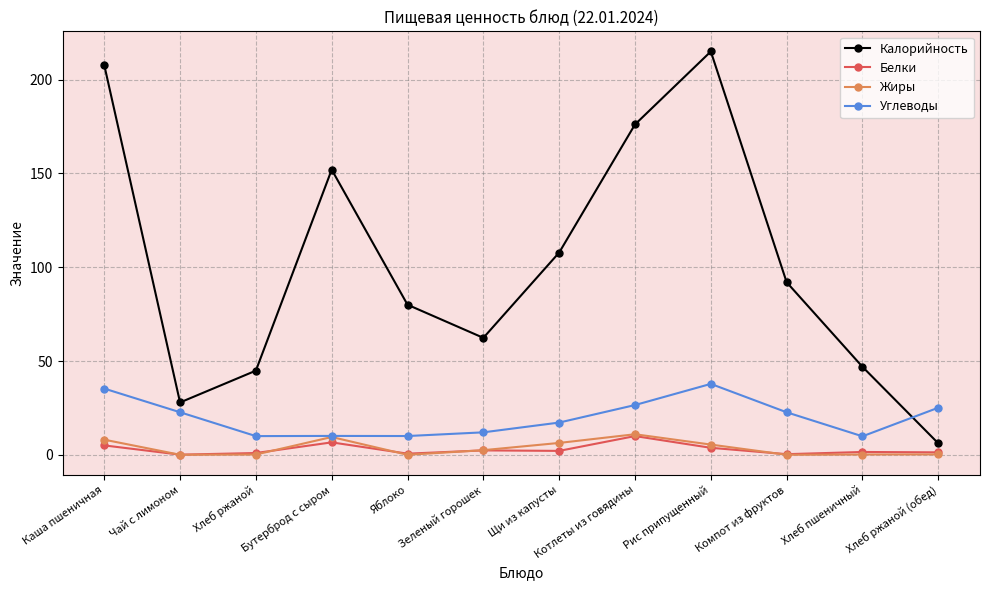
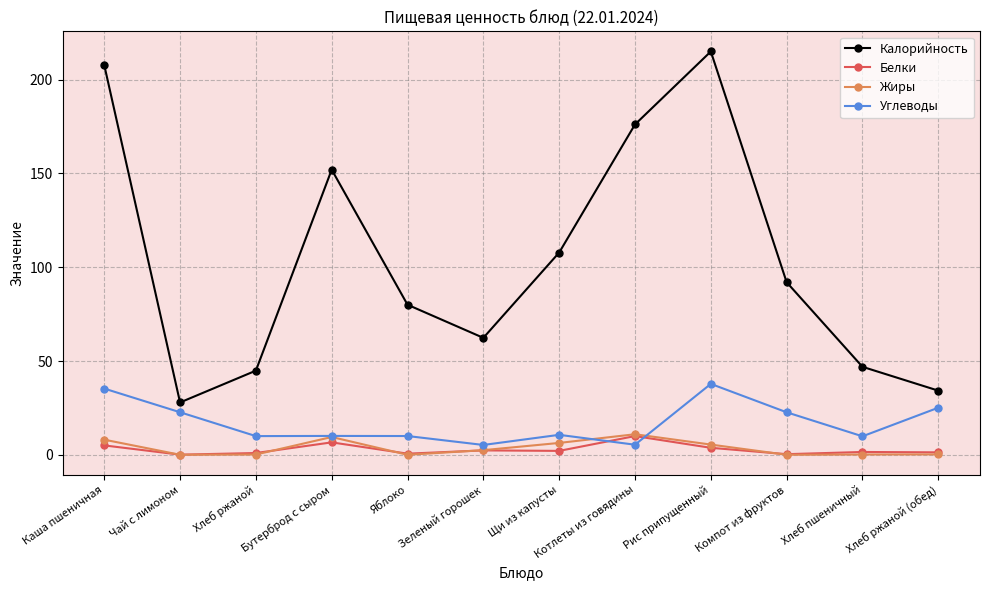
  {
    "Калорийность": {
      "Каша пшеничная": 208,
      "Чай с лимоном": 28,
      "Хлеб ржаной": 45,
      "Бутерброд с сыром": 152,
      "Яблоко": 80,
      "Зеленый горошек": 62,
      "Щи из капусты": 108,
      "Котлеты из говядины": 176,
      "Рис припущенный": 215,
      "Компот из фруктов": 92,
      "Хлеб пшеничный": 47,
-     "Хлеб ржаной (обед)": 6
+     "Хлеб ржаной (обед)": 34
    },
    "Углеводы": {
      "Каша пшеничная": 35,
      "Чай с лимоном": 23,
      "Хлеб ржаной": 10,
      "Яблоко": 10,
-     "Зеленый горошек": 12,
-     "Щи из капусты": 17,
-     "Котлеты из говядины": 27,
+     "Зеленый горошек": 5,
+     "Щи из капусты": 11,
+     "Котлеты из говядины": 5,
      "Рис припущенный": 38,
      "Компот из фруктов": 23,
      "Хлеб пшеничный": 10,
      "Хлеб ржаной (обед)": 25
    }
  }
